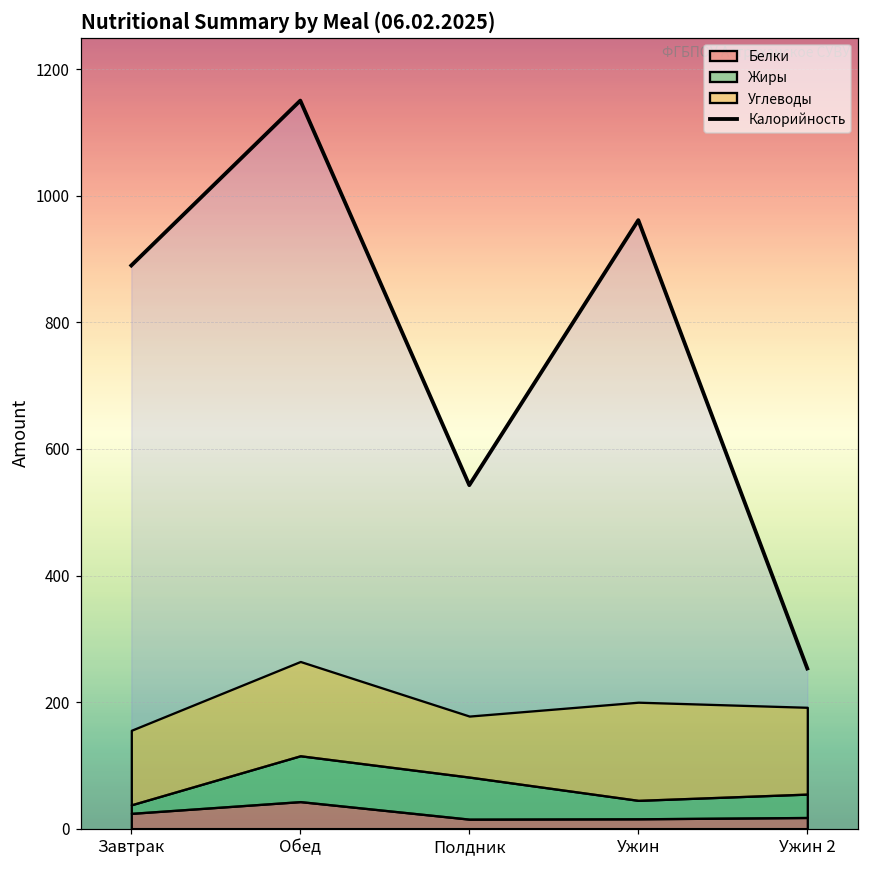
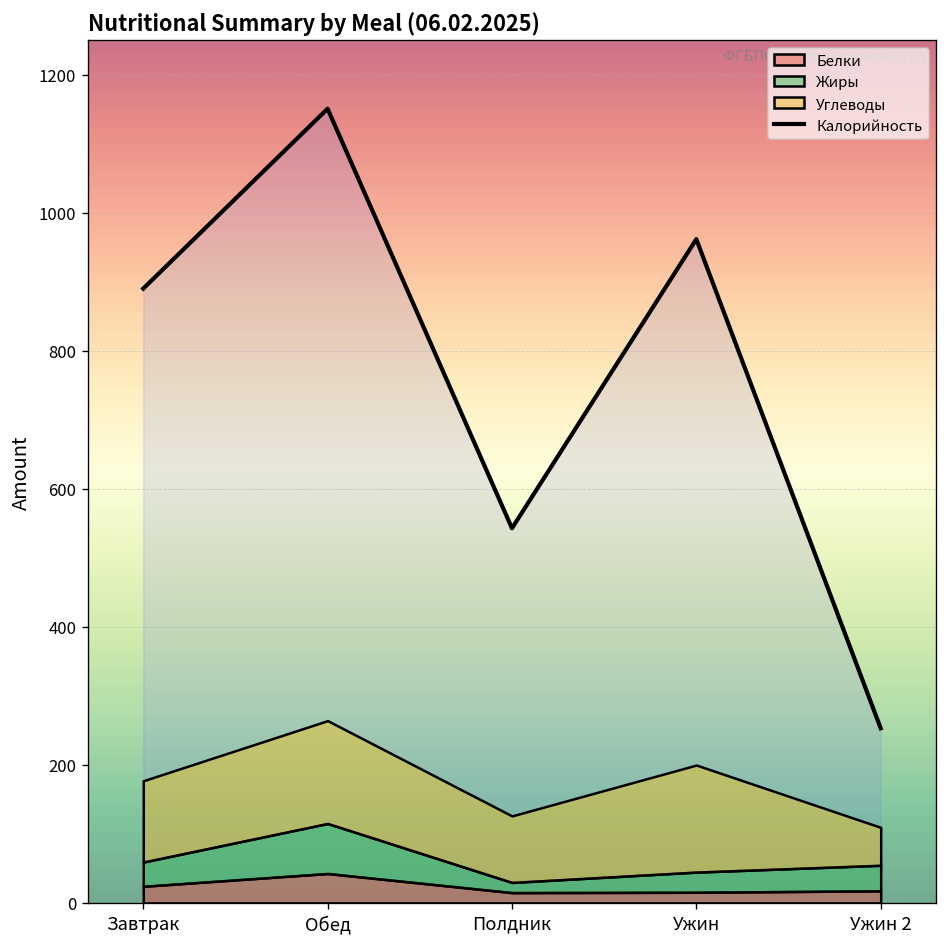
  {
    "Белки": {
      "Завтрак": 20,
      "Обед": 40,
      "Полдник": 10,
      "Ужин": 20,
      "Ужин 2": 20
    },
    "Жиры": {
-     "Завтрак": 10,
+     "Завтрак": 40,
      "Обед": 70,
-     "Полдник": 70,
+     "Полдник": 10,
      "Ужин": 30,
      "Ужин 2": 40
    },
    "Углеводы": {
      "Завтрак": 120,
      "Обед": 150,
      "Полдник": 100,
      "Ужин": 160,
-     "Ужин 2": 140
+     "Ужин 2": 60
    },
    "Калорийность": {
      "Завтрак": 890,
      "Обед": 1150,
      "Полдник": 540,
      "Ужин": 960,
      "Ужин 2": 250
    }
  }
